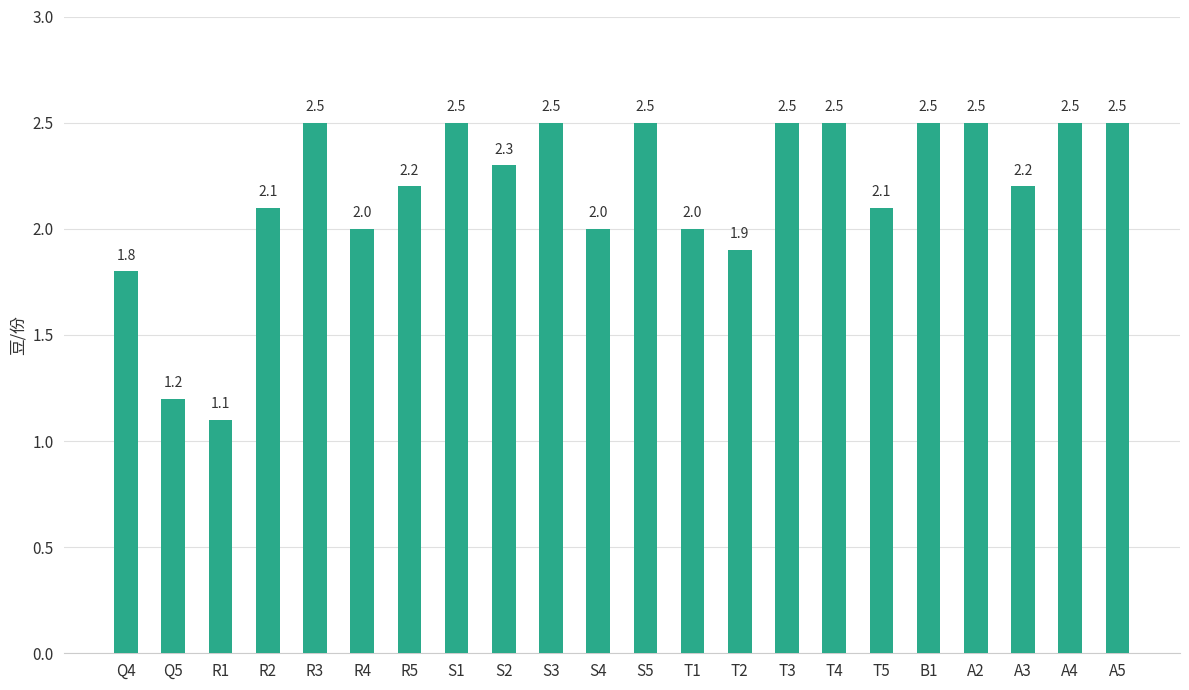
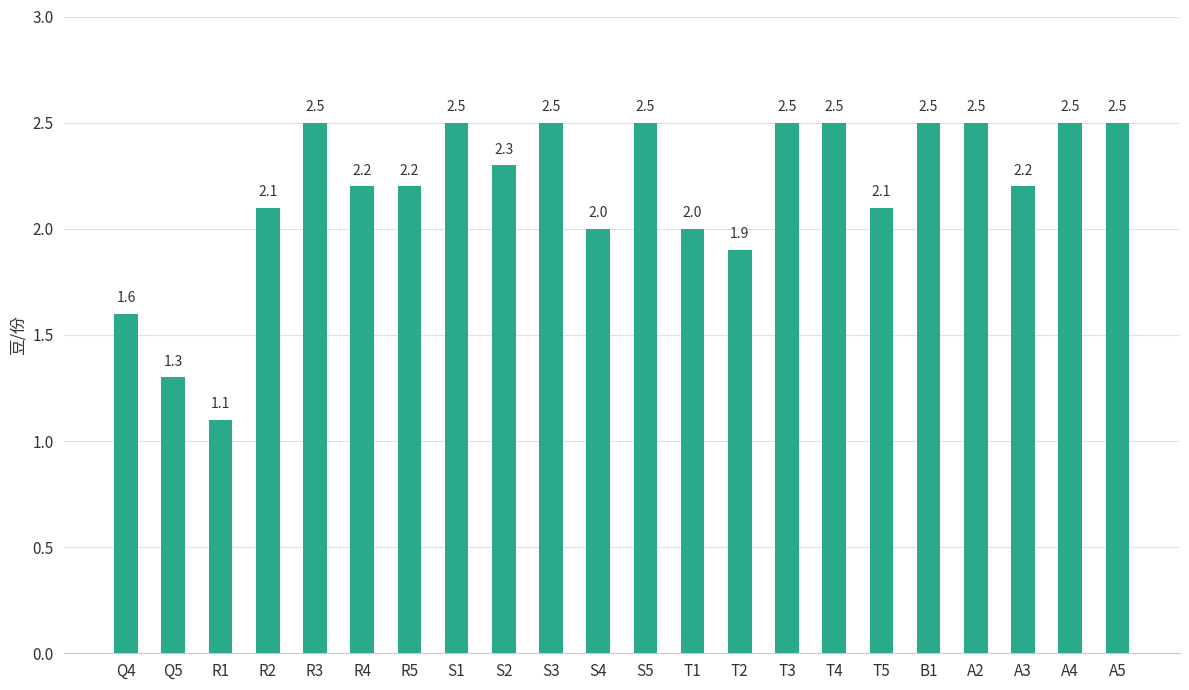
  {
-   "Q4": 1.8,
-   "Q5": 1.2,
+   "Q4": 1.6,
+   "Q5": 1.3,
    "R1": 1.1,
    "R2": 2.1,
    "R3": 2.5,
-   "R4": 2.0,
+   "R4": 2.2,
    "R5": 2.2,
    "S1": 2.5,
    "S2": 2.3,
    "S3": 2.5,
    "S4": 2.0,
    "S5": 2.5,
    "T1": 2.0,
    "T2": 1.9,
    "T3": 2.5,
    "T4": 2.5,
    "T5": 2.1,
    "B1": 2.5,
    "A2": 2.5,
    "A3": 2.2,
    "A4": 2.5,
    "A5": 2.5
  }
